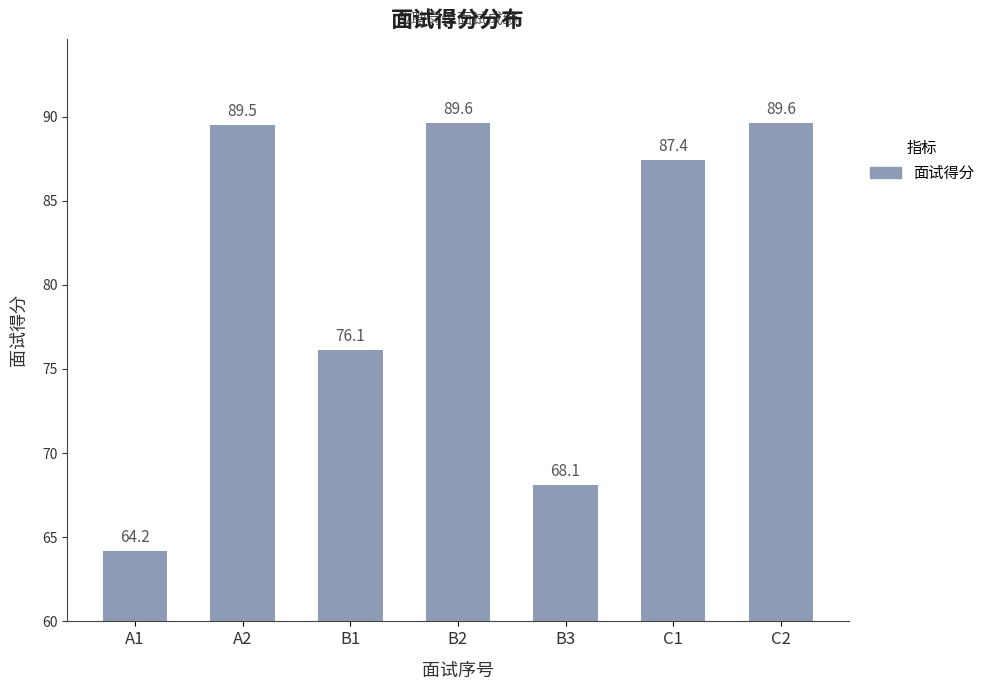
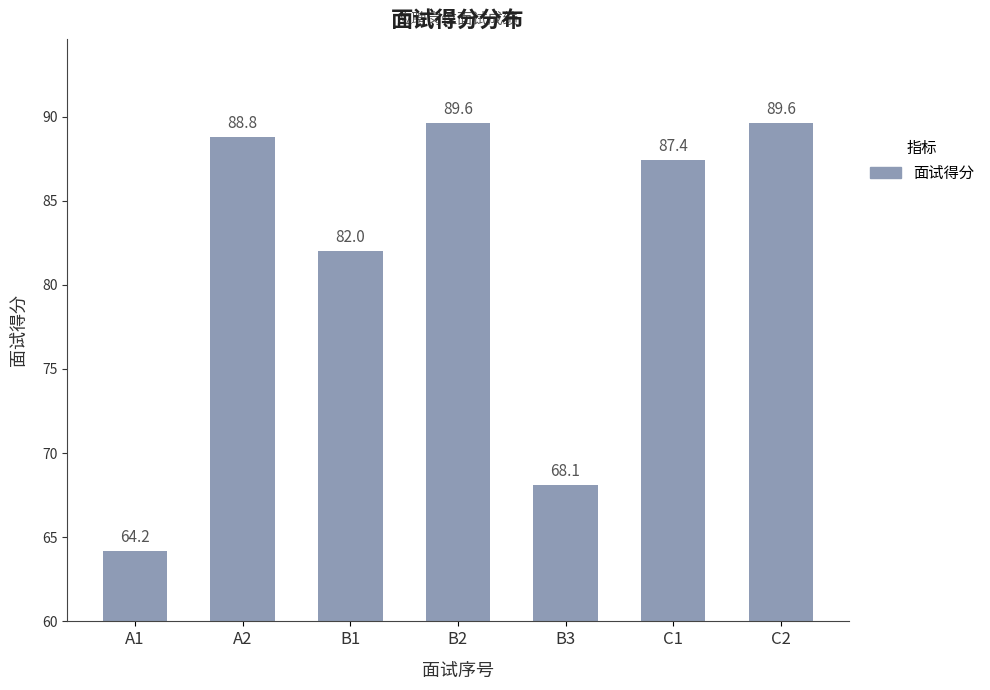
  {
    "A1": 64.2,
-   "A2": 89.5,
-   "B1": 76.1,
+   "A2": 88.8,
+   "B1": 82.0,
    "B2": 89.6,
    "B3": 68.1,
    "C1": 87.4,
    "C2": 89.6
  }
